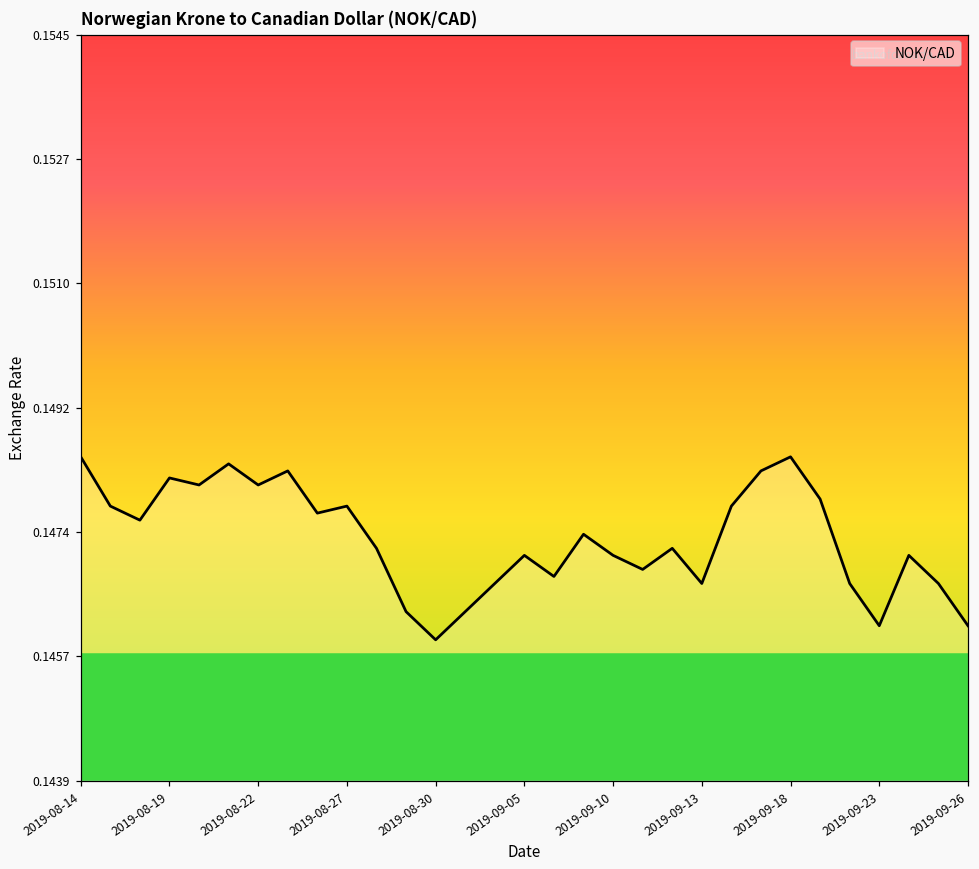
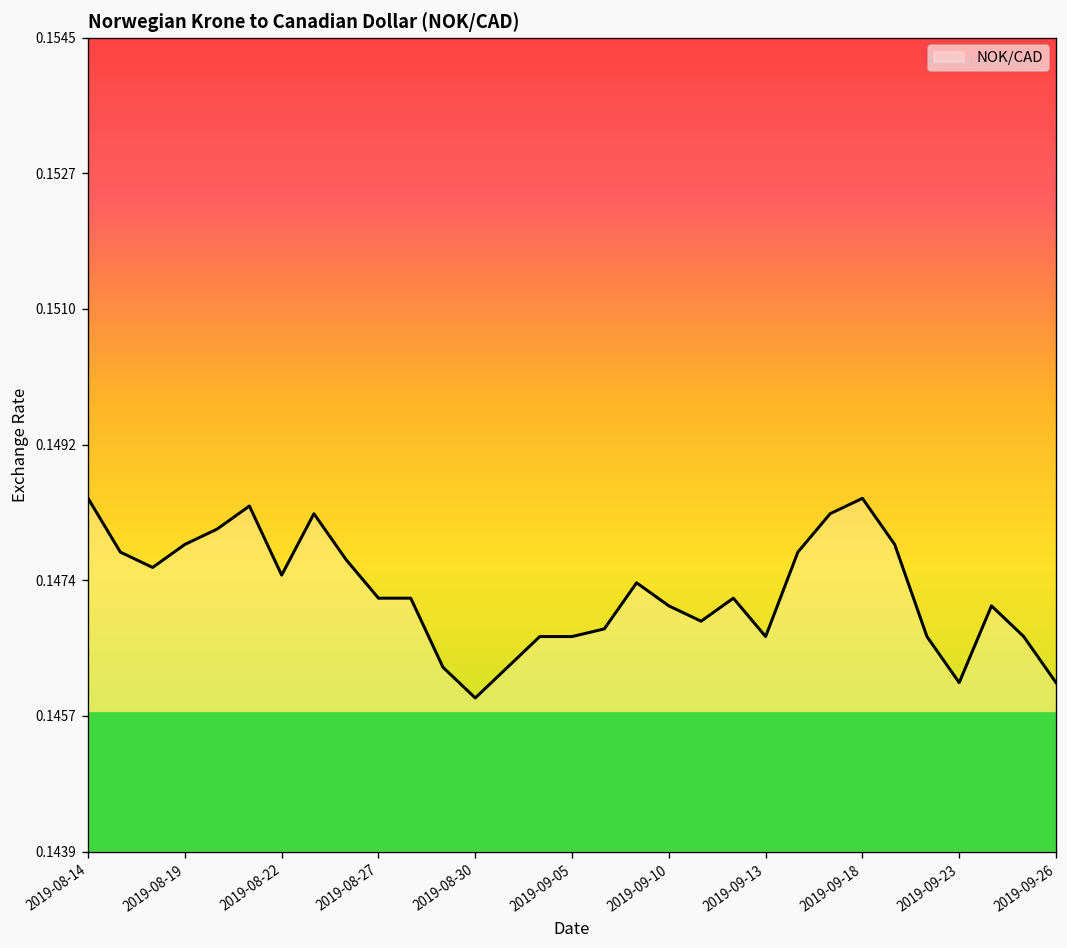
  {
    "2019-08-14": 0.1485,
-   "2019-08-19": 0.1482,
-   "2019-08-22": 0.1481,
-   "2019-08-27": 0.1478,
+   "2019-08-19": 0.1479,
+   "2019-08-22": 0.1475,
+   "2019-08-27": 0.1472,
    "2019-08-30": 0.1459,
-   "2019-09-05": 0.1471,
+   "2019-09-05": 0.1467,
    "2019-09-10": 0.1471,
    "2019-09-13": 0.1467,
    "2019-09-18": 0.1485,
    "2019-09-23": 0.1461,
    "2019-09-26": 0.1461
  }
